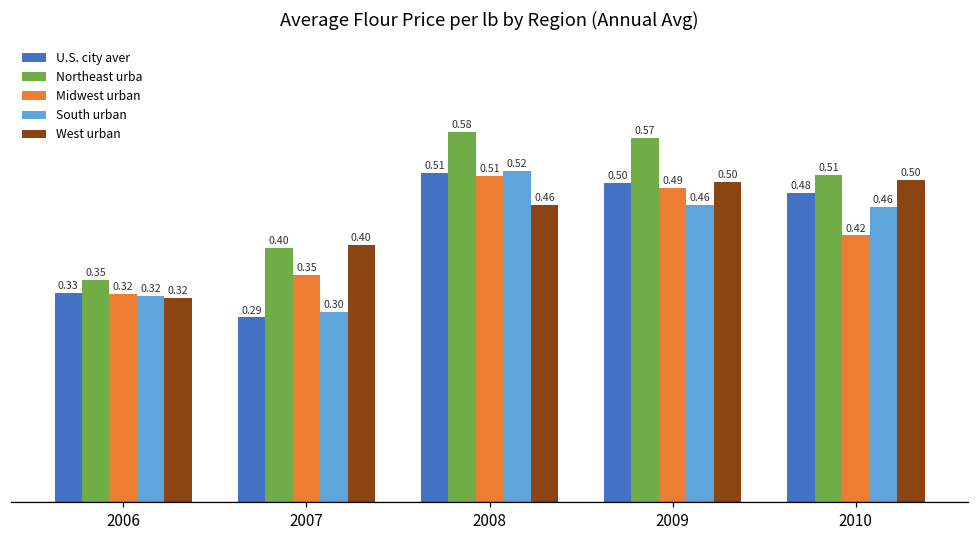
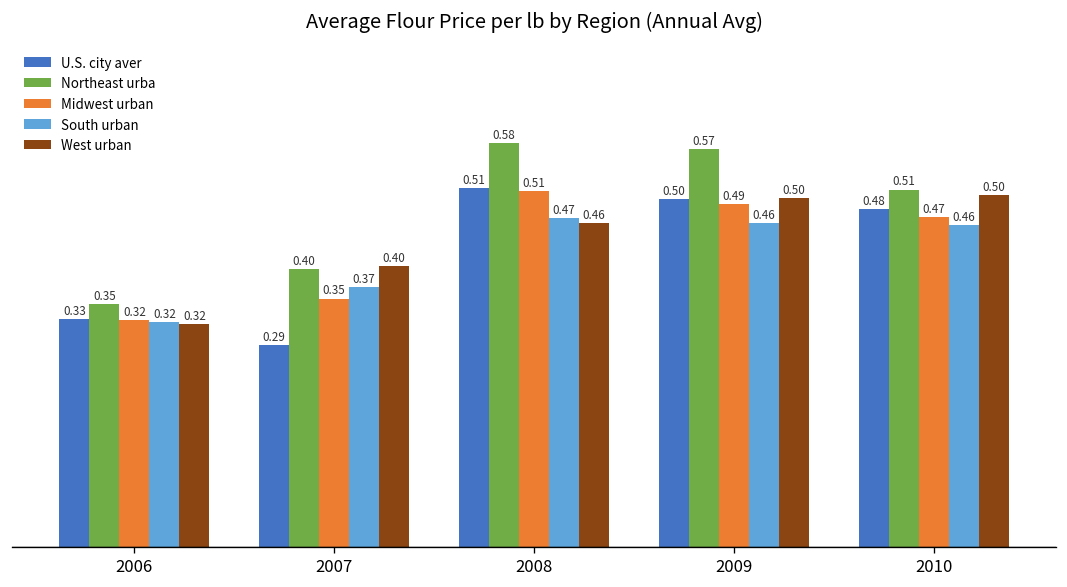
  {
    "U.S. city aver": {
      "2006": 0.33,
      "2007": 0.29,
      "2008": 0.51,
      "2009": 0.50,
      "2010": 0.48
    },
    "Northeast urba": {
      "2006": 0.35,
      "2007": 0.40,
      "2008": 0.58,
      "2009": 0.57,
      "2010": 0.51
    },
    "Midwest urban": {
      "2006": 0.32,
      "2007": 0.35,
      "2008": 0.51,
      "2009": 0.49,
-     "2010": 0.42
+     "2010": 0.47
    },
    "South urban": {
      "2006": 0.32,
-     "2007": 0.30,
-     "2008": 0.52,
+     "2007": 0.37,
+     "2008": 0.47,
      "2009": 0.46,
      "2010": 0.46
    },
    "West urban": {
      "2006": 0.32,
      "2007": 0.40,
      "2008": 0.46,
      "2009": 0.50,
      "2010": 0.50
    }
  }
